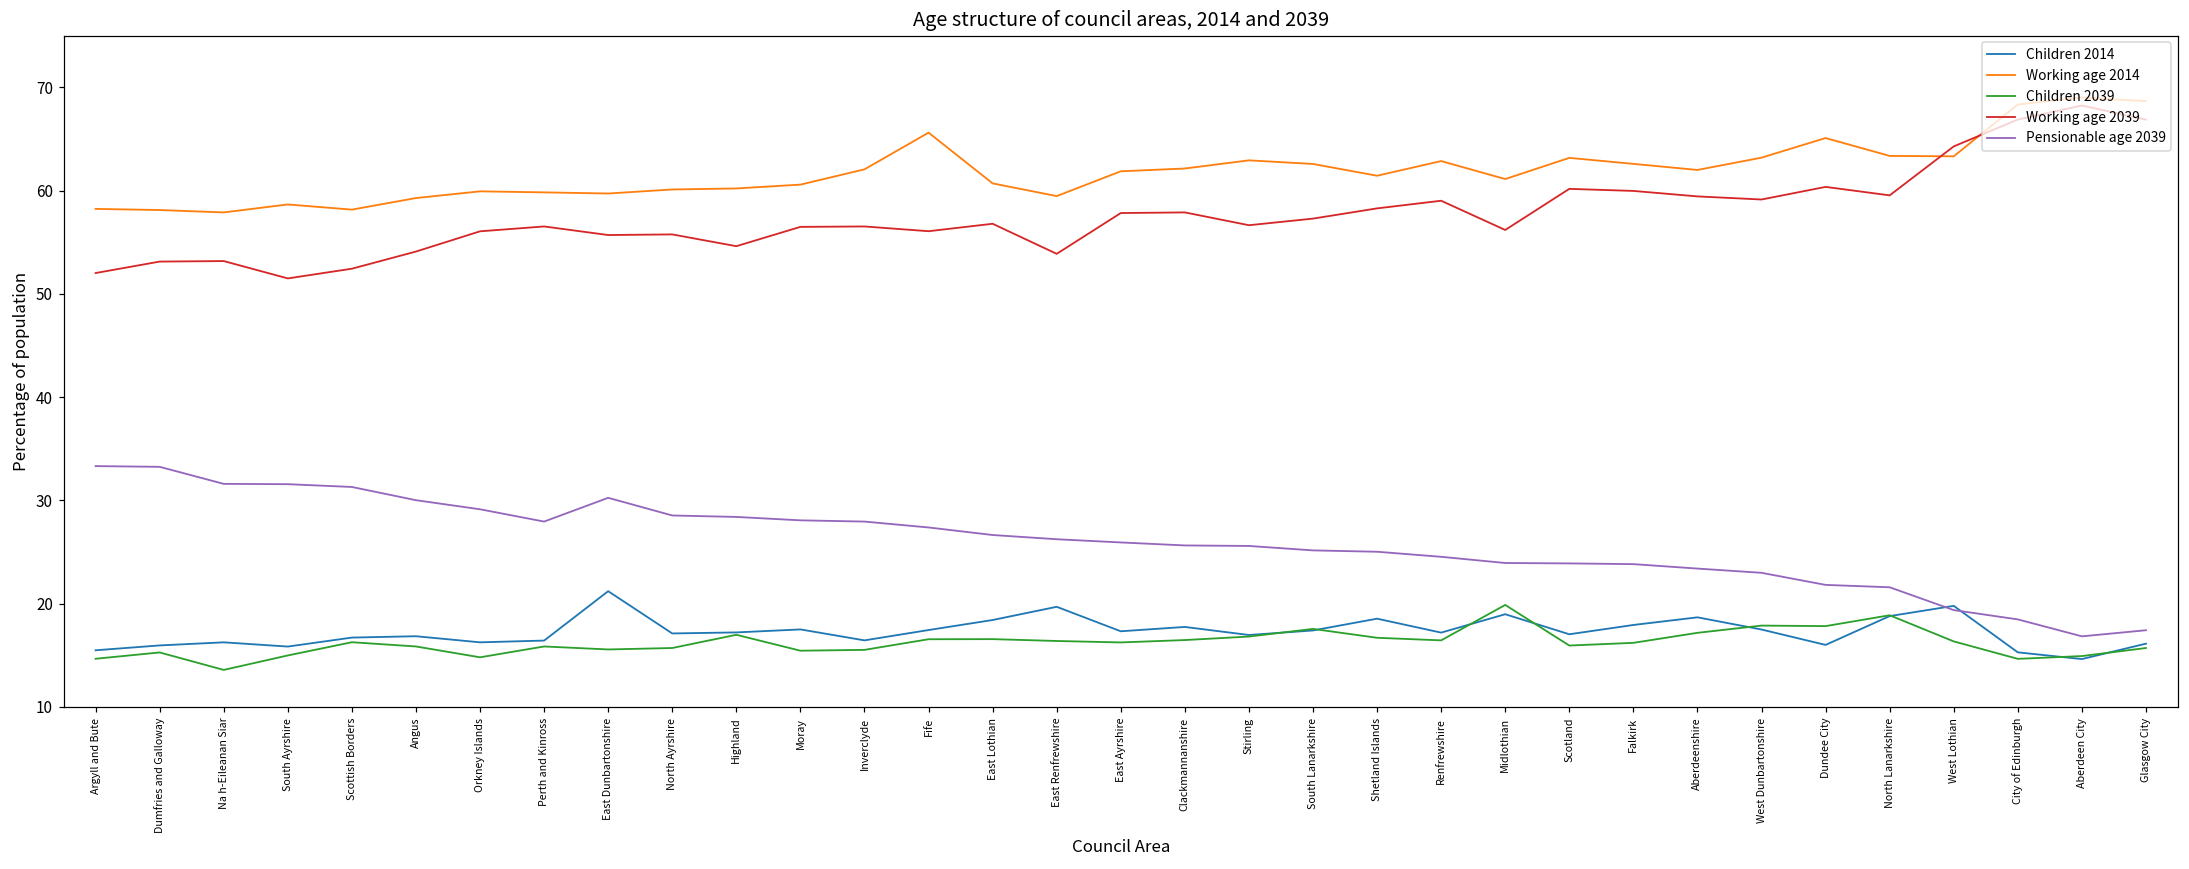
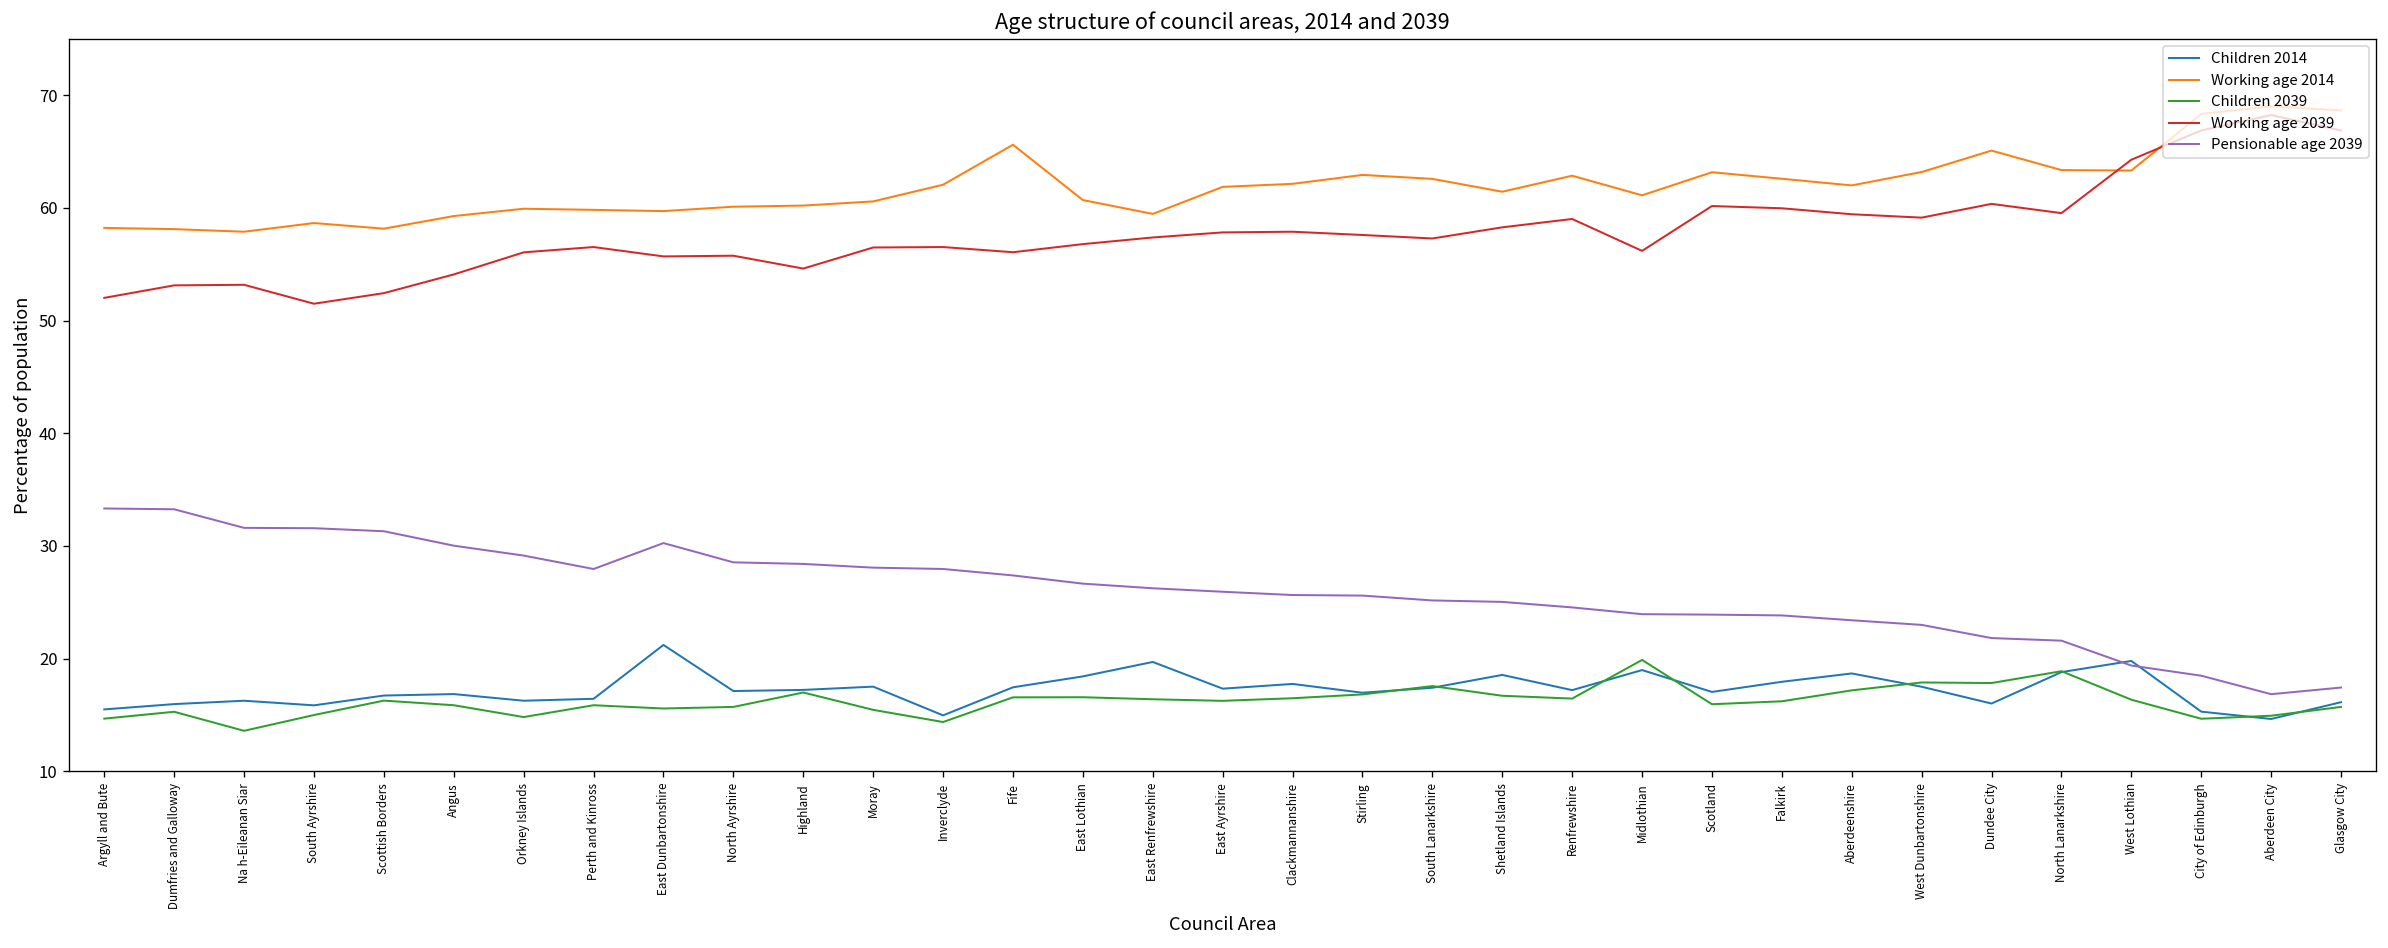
  {
    "Children 2014": {
      "Argyll and Bute": 15,
      "Dumfries and Galloway": 16,
      "Na h-Eileanan Siar": 16,
      "South Ayrshire": 16,
      "Scottish Borders": 17,
      "Angus": 17,
      "Orkney Islands": 16,
      "Perth and Kinross": 16,
      "East Dunbartonshire": 21,
      "North Ayrshire": 17,
      "Moray": 18,
-     "Inverclyde": 16,
+     "Inverclyde": 15,
      "Fife": 17,
      "East Lothian": 18,
      "East Renfrewshire": 20,
      "East Ayrshire": 17,
      "Clackmannanshire": 18,
      "Shetland Islands": 19,
      "Renfrewshire": 17,
      "Midlothian": 19,
      "Scotland": 17,
      "Falkirk": 18,
      "Aberdeenshire": 19,
      "West Dunbartonshire": 18,
      "Dundee City": 16,
      "West Lothian": 20,
      "City of Edinburgh": 15,
      "Aberdeen City": 15,
      "Glasgow City": 16
    },
    "Working age 2014": {
      "Argyll and Bute": 58,
      "Dumfries and Galloway": 58,
      "Na h-Eileanan Siar": 58,
      "South Ayrshire": 59,
      "Scottish Borders": 58,
      "Angus": 59,
      "Orkney Islands": 60,
      "Perth and Kinross": 60,
      "East Dunbartonshire": 60,
      "North Ayrshire": 60,
      "Highland": 60,
      "Moray": 61,
      "Inverclyde": 62,
      "Fife": 66,
      "East Lothian": 61,
      "East Renfrewshire": 59,
      "East Ayrshire": 62,
      "Clackmannanshire": 62,
      "Stirling": 63,
      "South Lanarkshire": 63,
      "Shetland Islands": 61,
      "Renfrewshire": 63,
      "Midlothian": 61,
      "Scotland": 63,
      "Falkirk": 63,
      "Aberdeenshire": 62,
      "West Dunbartonshire": 63,
      "Dundee City": 65,
      "North Lanarkshire": 63,
      "West Lothian": 63
    },
    "Children 2039": {
      "Argyll and Bute": 15,
      "Dumfries and Galloway": 15,
      "Na h-Eileanan Siar": 14,
      "South Ayrshire": 15,
      "Scottish Borders": 16,
      "Angus": 16,
      "Orkney Islands": 15,
      "Perth and Kinross": 16,
      "East Dunbartonshire": 16,
      "North Ayrshire": 16,
      "Moray": 15,
-     "Inverclyde": 16,
+     "Inverclyde": 14,
      "Fife": 17,
      "East Lothian": 17,
      "East Renfrewshire": 16,
      "East Ayrshire": 16,
      "Clackmannanshire": 16,
      "Shetland Islands": 17,
      "Renfrewshire": 16,
      "Midlothian": 20,
      "Scotland": 16,
      "Falkirk": 16,
      "Aberdeenshire": 17,
      "West Dunbartonshire": 18,
      "Dundee City": 18,
      "West Lothian": 16,
      "City of Edinburgh": 15,
      "Aberdeen City": 15,
      "Glasgow City": 16
    },
    "Working age 2039": {
      "Argyll and Bute": 52,
      "Dumfries and Galloway": 53,
      "Na h-Eileanan Siar": 53,
      "South Ayrshire": 51,
      "Scottish Borders": 52,
      "Angus": 54,
      "Orkney Islands": 56,
      "Perth and Kinross": 57,
      "East Dunbartonshire": 56,
      "North Ayrshire": 56,
      "Highland": 55,
      "Moray": 56,
      "Inverclyde": 57,
      "Fife": 56,
      "East Lothian": 57,
-     "East Renfrewshire": 54,
+     "East Renfrewshire": 57,
      "East Ayrshire": 58,
      "Clackmannanshire": 58,
-     "Stirling": 57,
+     "Stirling": 58,
      "South Lanarkshire": 57,
      "Shetland Islands": 58,
      "Renfrewshire": 59,
      "Midlothian": 56,
      "Scotland": 60,
      "Falkirk": 60,
      "Aberdeenshire": 59,
      "West Dunbartonshire": 59,
      "Dundee City": 60,
      "North Lanarkshire": 60,
      "West Lothian": 64
    },
    "Pensionable age 2039": {
      "Argyll and Bute": 33,
      "Dumfries and Galloway": 33,
      "Na h-Eileanan Siar": 32,
      "South Ayrshire": 32,
      "Scottish Borders": 31,
      "Angus": 30,
      "Orkney Islands": 29,
      "Perth and Kinross": 28,
      "East Dunbartonshire": 30,
      "North Ayrshire": 29,
      "Highland": 28,
      "Moray": 28,
      "Inverclyde": 28,
      "Fife": 27,
      "East Lothian": 27,
      "East Renfrewshire": 26,
      "East Ayrshire": 26,
      "Clackmannanshire": 26,
      "Stirling": 26,
      "South Lanarkshire": 25,
      "Shetland Islands": 25,
      "Renfrewshire": 25,
      "Midlothian": 24,
      "Scotland": 24,
      "Falkirk": 24,
      "Aberdeenshire": 23,
      "West Dunbartonshire": 23,
      "Dundee City": 22,
      "North Lanarkshire": 22,
      "West Lothian": 19,
      "City of Edinburgh": 18,
      "Aberdeen City": 17,
      "Glasgow City": 17
    }
  }
